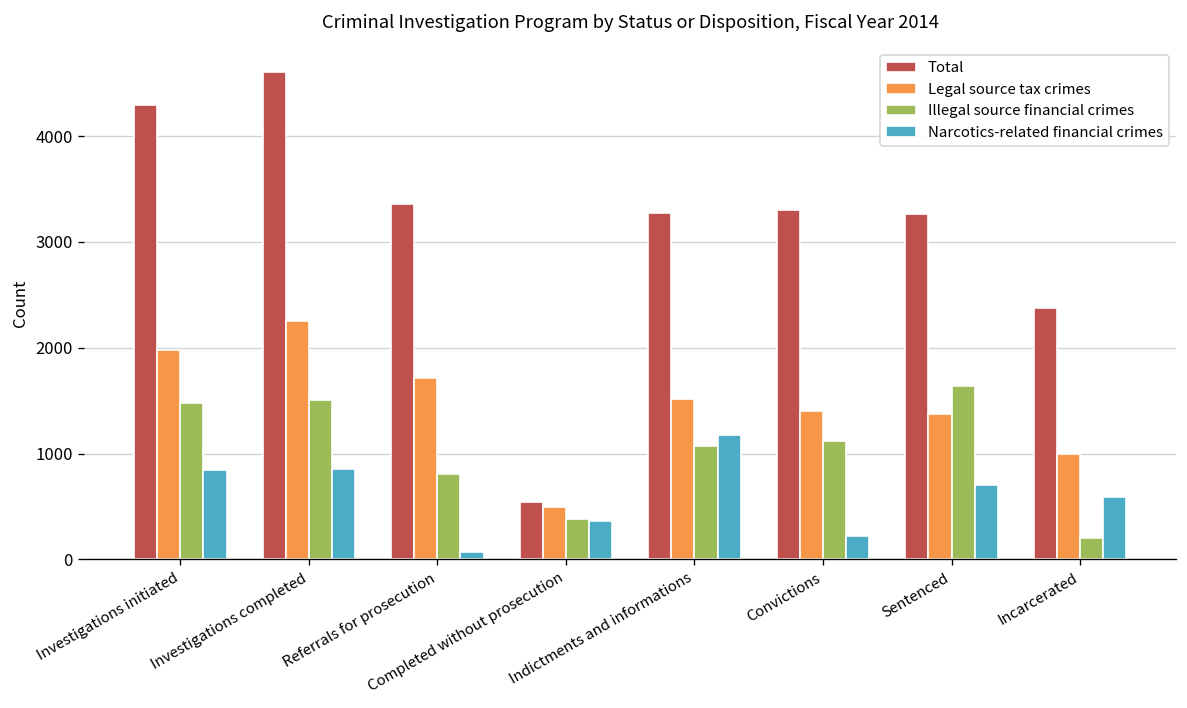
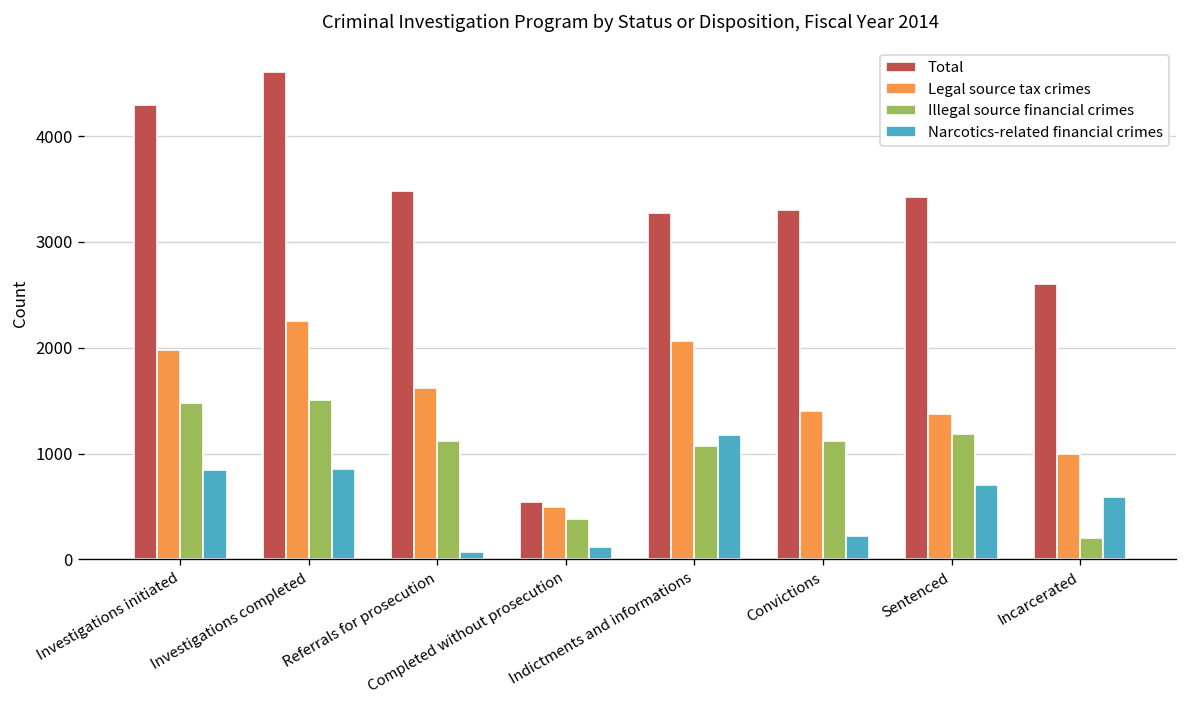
  {
    "Total": {
      "Investigations initiated": 4300,
      "Investigations completed": 4600,
-     "Referrals for prosecution": 3400,
+     "Referrals for prosecution": 3500,
      "Completed without prosecution": 500,
      "Indictments and informations": 3300,
      "Convictions": 3300,
-     "Sentenced": 3300,
-     "Incarcerated": 2400
+     "Sentenced": 3400,
+     "Incarcerated": 2600
    },
    "Legal source tax crimes": {
      "Investigations initiated": 2000,
      "Investigations completed": 2200,
-     "Referrals for prosecution": 1700,
+     "Referrals for prosecution": 1600,
      "Completed without prosecution": 500,
-     "Indictments and informations": 1500,
+     "Indictments and informations": 2100,
      "Convictions": 1400,
      "Sentenced": 1400,
      "Incarcerated": 1000
    },
    "Illegal source financial crimes": {
      "Investigations initiated": 1500,
      "Investigations completed": 1500,
-     "Referrals for prosecution": 800,
+     "Referrals for prosecution": 1100,
      "Completed without prosecution": 400,
      "Indictments and informations": 1100,
      "Convictions": 1100,
-     "Sentenced": 1600,
+     "Sentenced": 1200,
      "Incarcerated": 200
    },
    "Narcotics-related financial crimes": {
      "Investigations initiated": 800,
      "Investigations completed": 900,
      "Referrals for prosecution": 100,
-     "Completed without prosecution": 400,
+     "Completed without prosecution": 100,
      "Indictments and informations": 1200,
      "Convictions": 200,
      "Sentenced": 700,
      "Incarcerated": 600
    }
  }
